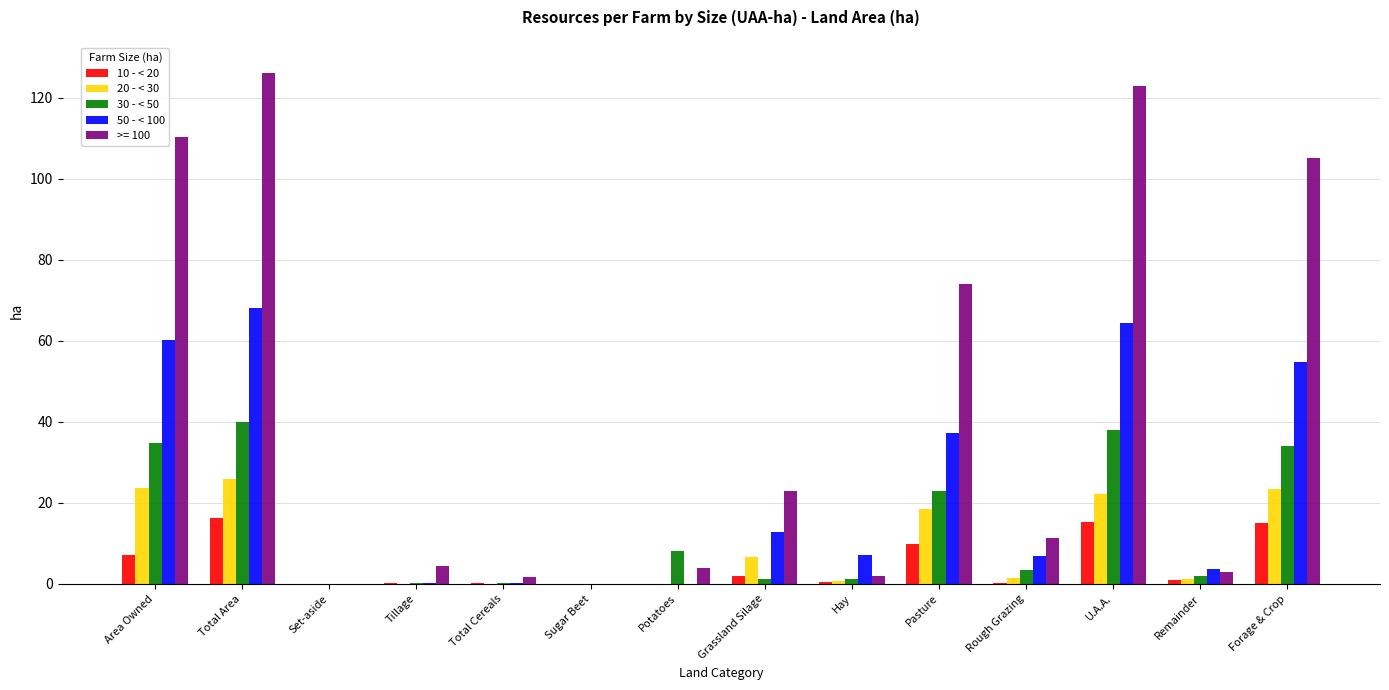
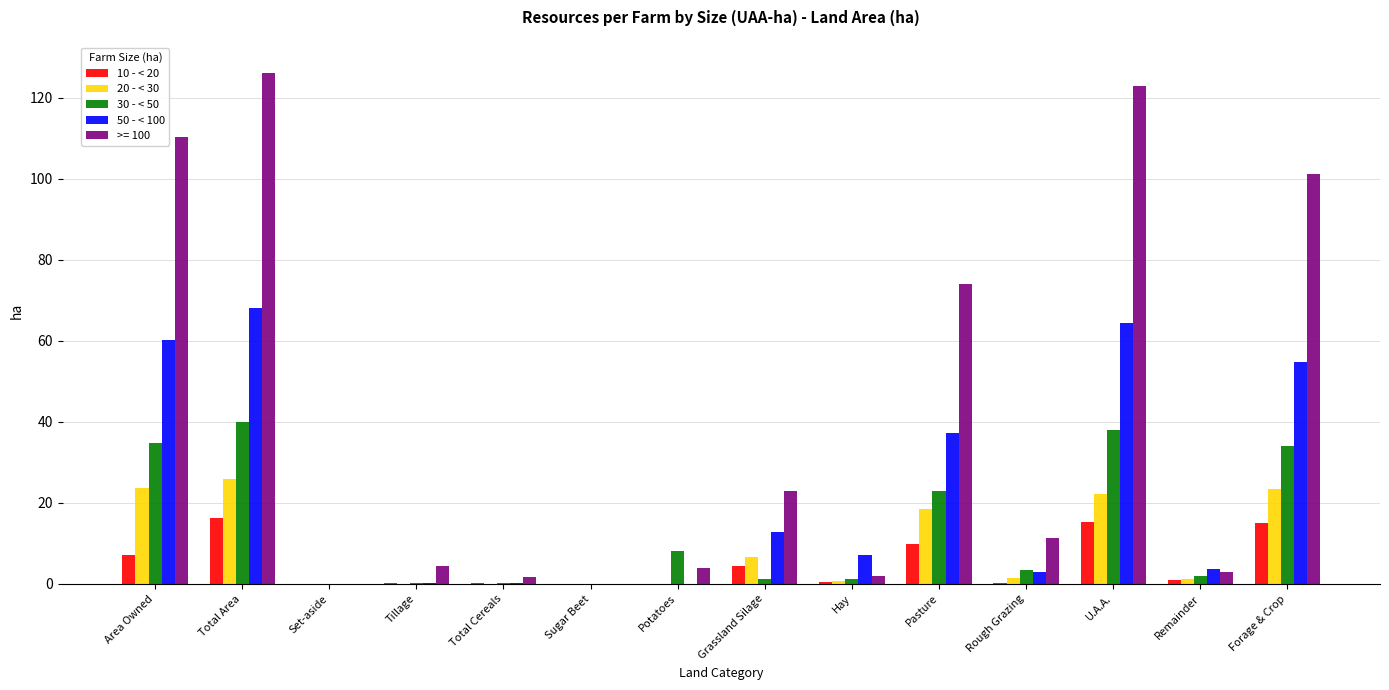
  {
    "10 - < 20": {
      "Area Owned": 7,
      "Total Area": 16,
      "Set-aside": 0,
      "Sugar Beet": 0,
      "Potatoes": 0,
-     "Grassland Silage": 2,
+     "Grassland Silage": 5,
      "Pasture": 10,
      "U.A.A.": 15,
      "Remainder": 1,
      "Forage & Crop": 15
    },
    "20 - < 30": {
      "Area Owned": 24,
      "Total Area": 26,
      "Set-aside": 0,
      "Tillage": 0,
      "Total Cereals": 0,
      "Sugar Beet": 0,
      "Potatoes": 0,
      "Grassland Silage": 7,
      "Hay": 1,
      "Pasture": 19,
      "Rough Grazing": 1,
      "U.A.A.": 22,
      "Remainder": 1,
      "Forage & Crop": 23
    },
    "30 - < 50": {
      "Area Owned": 35,
      "Total Area": 40,
      "Set-aside": 0,
      "Sugar Beet": 0,
      "Potatoes": 8,
      "Grassland Silage": 1,
      "Hay": 1,
      "Pasture": 23,
      "Rough Grazing": 3,
      "U.A.A.": 38,
      "Remainder": 2,
      "Forage & Crop": 34
    },
    "50 - < 100": {
      "Area Owned": 60,
      "Total Area": 68,
      "Set-aside": 0,
      "Sugar Beet": 0,
      "Potatoes": 0,
      "Grassland Silage": 13,
      "Hay": 7,
      "Pasture": 37,
-     "Rough Grazing": 7,
+     "Rough Grazing": 3,
      "U.A.A.": 64,
      "Remainder": 4,
      "Forage & Crop": 55
    },
    ">= 100": {
      "Area Owned": 110,
      "Total Area": 126,
      "Set-aside": 0,
      "Tillage": 4,
      "Total Cereals": 2,
      "Sugar Beet": 0,
      "Potatoes": 4,
      "Grassland Silage": 23,
      "Hay": 2,
      "Pasture": 74,
      "Rough Grazing": 11,
      "U.A.A.": 123,
      "Remainder": 3,
-     "Forage & Crop": 105
+     "Forage & Crop": 101
    }
  }
